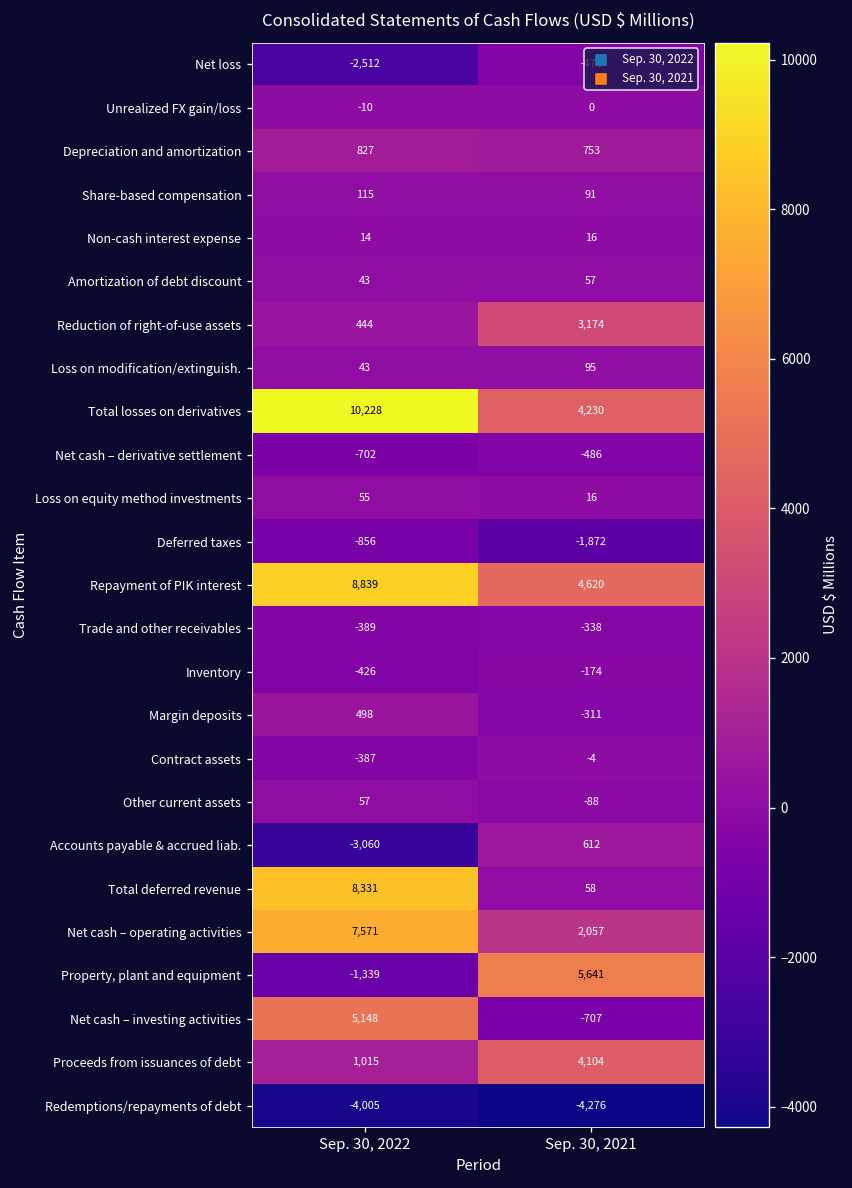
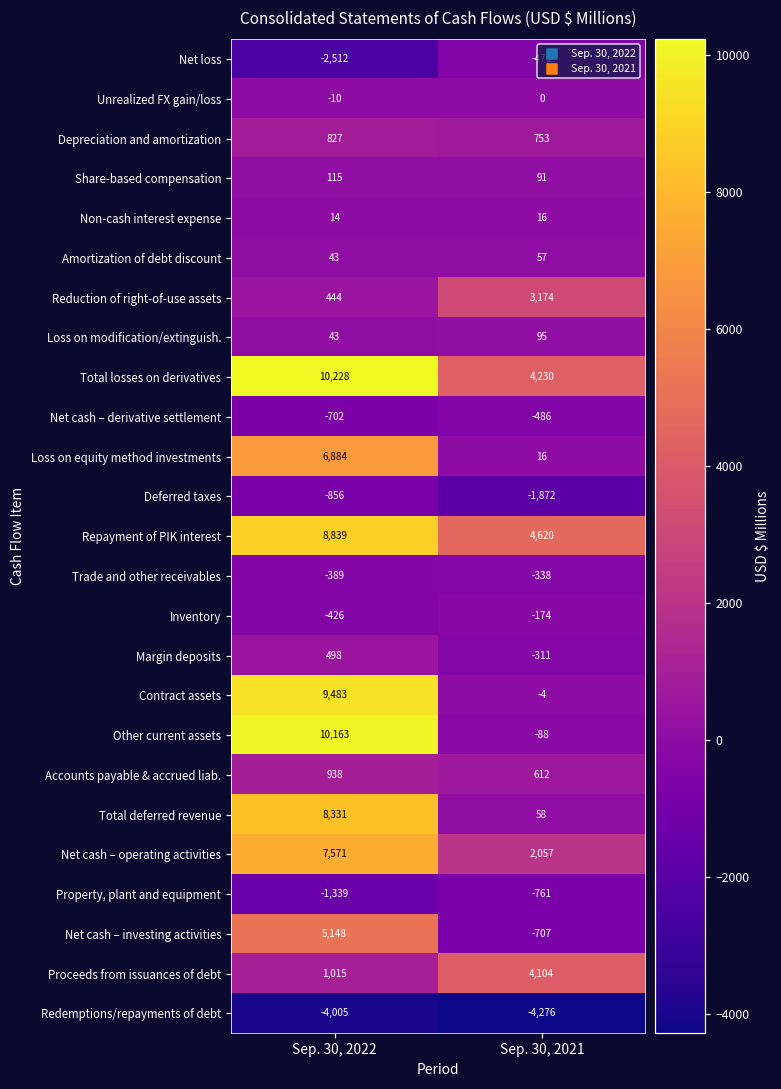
  {
    "Net loss": {
      "Sep. 30, 2022": "-2,512"
    },
    "Unrealized FX gain/loss": {
      "Sep. 30, 2022": "-10",
      "Sep. 30, 2021": "0"
    },
    "Depreciation and amortization": {
      "Sep. 30, 2022": "827",
      "Sep. 30, 2021": "753"
    },
    "Share-based compensation": {
      "Sep. 30, 2022": "115",
      "Sep. 30, 2021": "91"
    },
    "Non-cash interest expense": {
      "Sep. 30, 2022": "14",
      "Sep. 30, 2021": "16"
    },
    "Amortization of debt discount": {
      "Sep. 30, 2022": "43",
      "Sep. 30, 2021": "57"
    },
    "Reduction of right-of-use assets": {
      "Sep. 30, 2022": "444",
      "Sep. 30, 2021": "3,174"
    },
    "Loss on modification/extinguish.": {
      "Sep. 30, 2022": "43",
      "Sep. 30, 2021": "95"
    },
    "Total losses on derivatives": {
      "Sep. 30, 2022": "10,228",
      "Sep. 30, 2021": "4,230"
    },
    "Net cash – derivative settlement": {
      "Sep. 30, 2022": "-702",
      "Sep. 30, 2021": "-486"
    },
    "Loss on equity method investments": {
-     "Sep. 30, 2022": "55",
+     "Sep. 30, 2022": "6,884",
      "Sep. 30, 2021": "16"
    },
    "Deferred taxes": {
      "Sep. 30, 2022": "-856",
      "Sep. 30, 2021": "-1,872"
    },
    "Repayment of PIK interest": {
      "Sep. 30, 2022": "8,839",
      "Sep. 30, 2021": "4,620"
    },
    "Trade and other receivables": {
      "Sep. 30, 2022": "-389",
      "Sep. 30, 2021": "-338"
    },
    "Inventory": {
      "Sep. 30, 2022": "-426",
      "Sep. 30, 2021": "-174"
    },
    "Margin deposits": {
      "Sep. 30, 2022": "498",
      "Sep. 30, 2021": "-311"
    },
    "Contract assets": {
-     "Sep. 30, 2022": "-387",
+     "Sep. 30, 2022": "9,483",
      "Sep. 30, 2021": "-4"
    },
    "Other current assets": {
-     "Sep. 30, 2022": "57",
+     "Sep. 30, 2022": "10,163",
      "Sep. 30, 2021": "-88"
    },
    "Accounts payable & accrued liab.": {
-     "Sep. 30, 2022": "-3,060",
+     "Sep. 30, 2022": "938",
      "Sep. 30, 2021": "612"
    },
    "Total deferred revenue": {
      "Sep. 30, 2022": "8,331",
      "Sep. 30, 2021": "58"
    },
    "Net cash – operating activities": {
      "Sep. 30, 2022": "7,571",
      "Sep. 30, 2021": "2,057"
    },
    "Property, plant and equipment": {
      "Sep. 30, 2022": "-1,339",
-     "Sep. 30, 2021": "5,641"
+     "Sep. 30, 2021": "-761"
    },
    "Net cash – investing activities": {
      "Sep. 30, 2022": "5,148",
      "Sep. 30, 2021": "-707"
    },
    "Proceeds from issuances of debt": {
      "Sep. 30, 2022": "1,015",
      "Sep. 30, 2021": "4,104"
    },
    "Redemptions/repayments of debt": {
      "Sep. 30, 2022": "-4,005",
      "Sep. 30, 2021": "-4,276"
    }
  }
